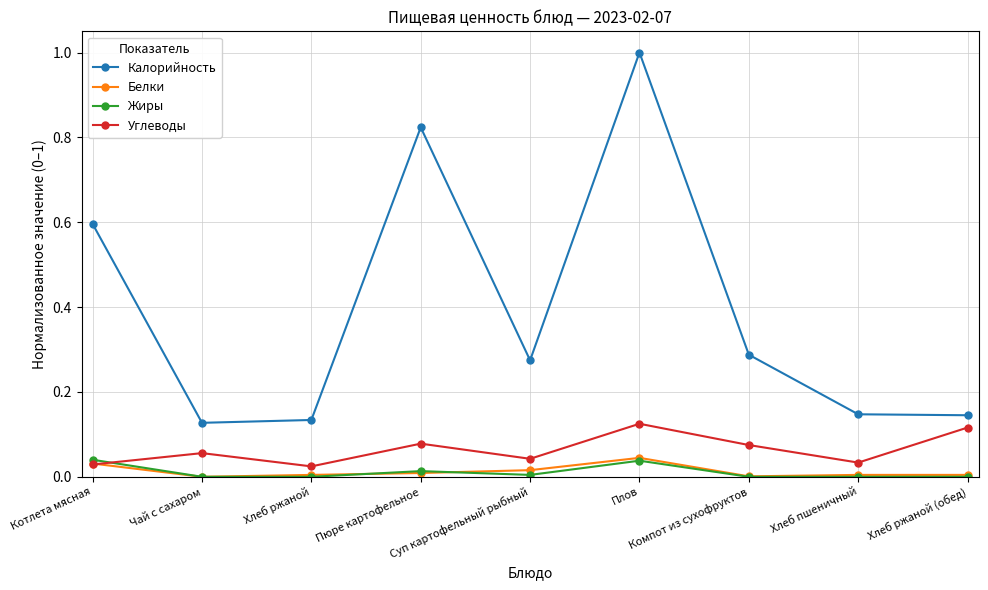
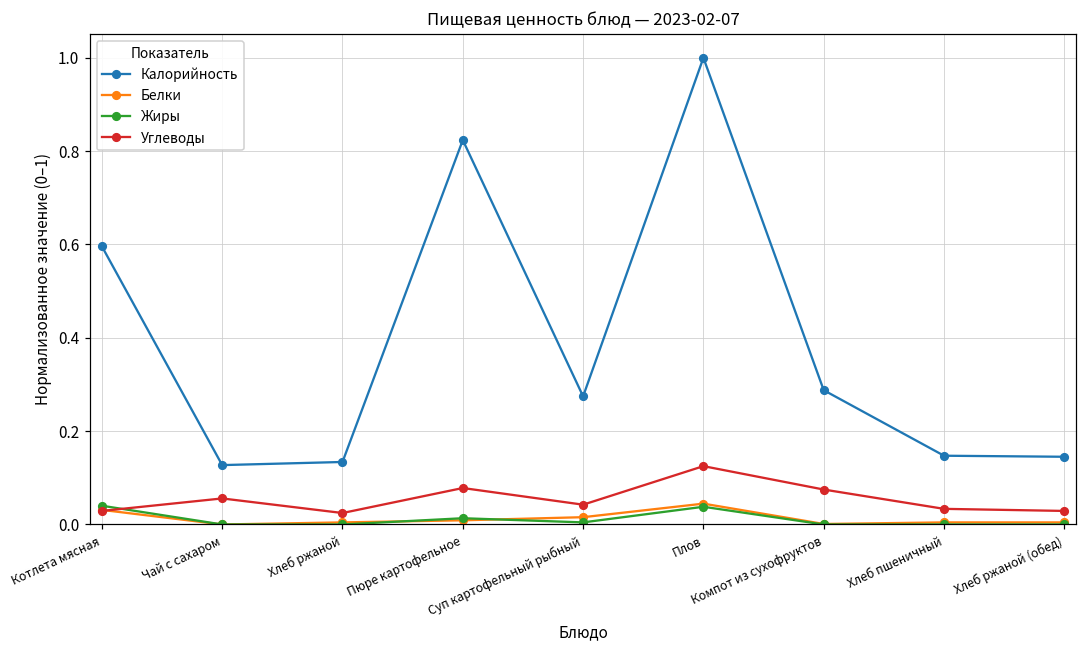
  {
    "Калорийность": {
      "Котлета мясная": 0.60,
      "Чай с сахаром": 0.13,
      "Хлеб ржаной": 0.13,
      "Пюре картофельное": 0.82,
      "Суп картофельный рыбный": 0.27,
      "Плов": 1.00,
      "Компот из сухофруктов": 0.29,
      "Хлеб пшеничный": 0.15,
      "Хлеб ржаной (обед)": 0.15
    },
    "Белки": {
      "Суп картофельный рыбный": 0.02,
      "Плов": 0.04
    },
    "Жиры": {
      "Котлета мясная": 0.04,
      "Суп картофельный рыбный": 0.00,
      "Плов": 0.04
    },
    "Углеводы": {
      "Чай с сахаром": 0.06,
      "Хлеб ржаной": 0.02,
      "Пюре картофельное": 0.08,
      "Суп картофельный рыбный": 0.04,
      "Плов": 0.13,
      "Компот из сухофруктов": 0.07,
      "Хлеб пшеничный": 0.03,
-     "Хлеб ржаной (обед)": 0.12
+     "Хлеб ржаной (обед)": 0.03
    }
  }
